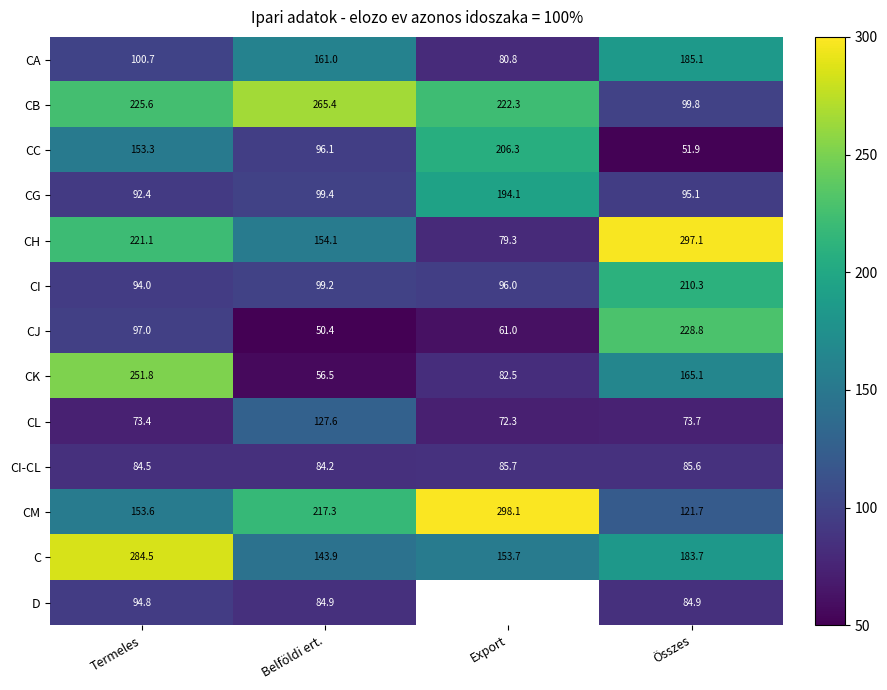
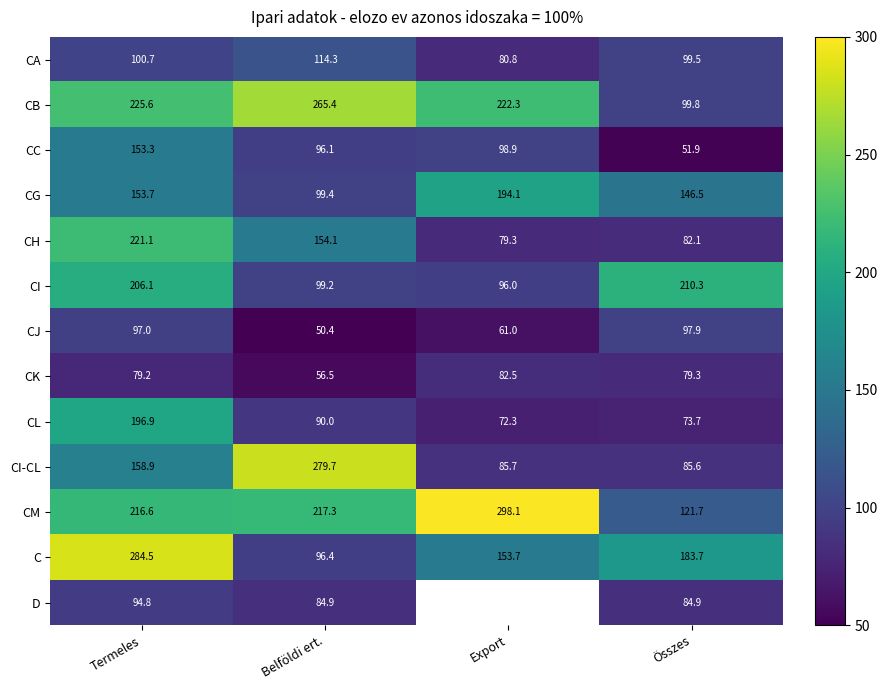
  {
    "CA": {
      "Termeles": 100.7,
-     "Belföldi ert.": 161.0,
+     "Belföldi ert.": 114.3,
      "Export": 80.8,
-     "Összes": 185.1
+     "Összes": 99.5
    },
    "CB": {
      "Termeles": 225.6,
      "Belföldi ert.": 265.4,
      "Export": 222.3,
      "Összes": 99.8
    },
    "CC": {
      "Termeles": 153.3,
      "Belföldi ert.": 96.1,
-     "Export": 206.3,
+     "Export": 98.9,
      "Összes": 51.9
    },
    "CG": {
-     "Termeles": 92.4,
+     "Termeles": 153.7,
      "Belföldi ert.": 99.4,
      "Export": 194.1,
-     "Összes": 95.1
+     "Összes": 146.5
    },
    "CH": {
      "Termeles": 221.1,
      "Belföldi ert.": 154.1,
      "Export": 79.3,
-     "Összes": 297.1
+     "Összes": 82.1
    },
    "CI": {
-     "Termeles": 94.0,
+     "Termeles": 206.1,
      "Belföldi ert.": 99.2,
      "Export": 96.0,
      "Összes": 210.3
    },
    "CJ": {
      "Termeles": 97.0,
      "Belföldi ert.": 50.4,
      "Export": 61.0,
-     "Összes": 228.8
+     "Összes": 97.9
    },
    "CK": {
-     "Termeles": 251.8,
+     "Termeles": 79.2,
      "Belföldi ert.": 56.5,
      "Export": 82.5,
-     "Összes": 165.1
+     "Összes": 79.3
    },
    "CL": {
-     "Termeles": 73.4,
-     "Belföldi ert.": 127.6,
+     "Termeles": 196.9,
+     "Belföldi ert.": 90.0,
      "Export": 72.3,
      "Összes": 73.7
    },
    "CI-CL": {
-     "Termeles": 84.5,
-     "Belföldi ert.": 84.2,
+     "Termeles": 158.9,
+     "Belföldi ert.": 279.7,
      "Export": 85.7,
      "Összes": 85.6
    },
    "CM": {
-     "Termeles": 153.6,
+     "Termeles": 216.6,
      "Belföldi ert.": 217.3,
      "Export": 298.1,
      "Összes": 121.7
    },
    "C": {
      "Termeles": 284.5,
-     "Belföldi ert.": 143.9,
+     "Belföldi ert.": 96.4,
      "Export": 153.7,
      "Összes": 183.7
    },
    "D": {
      "Termeles": 94.8,
      "Belföldi ert.": 84.9,
      "Összes": 84.9
    }
  }
